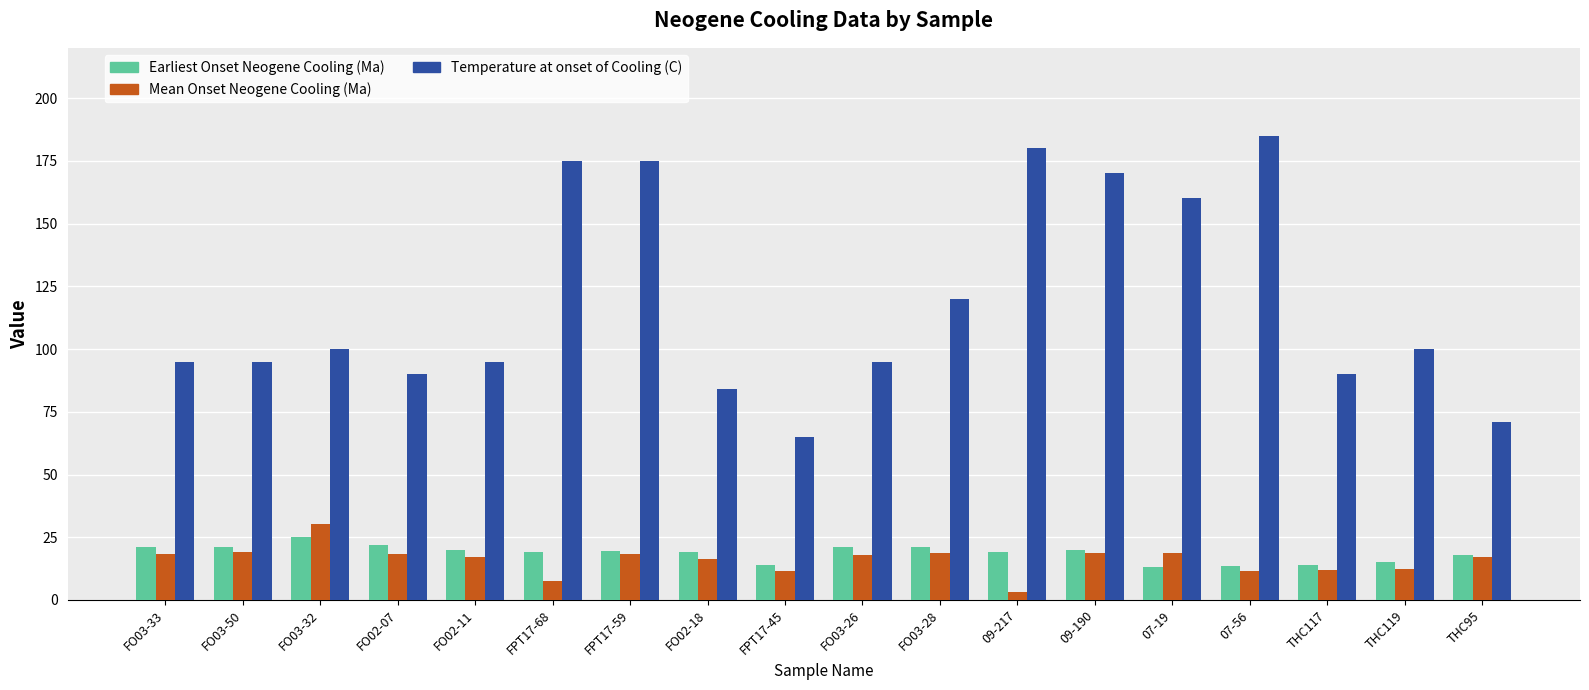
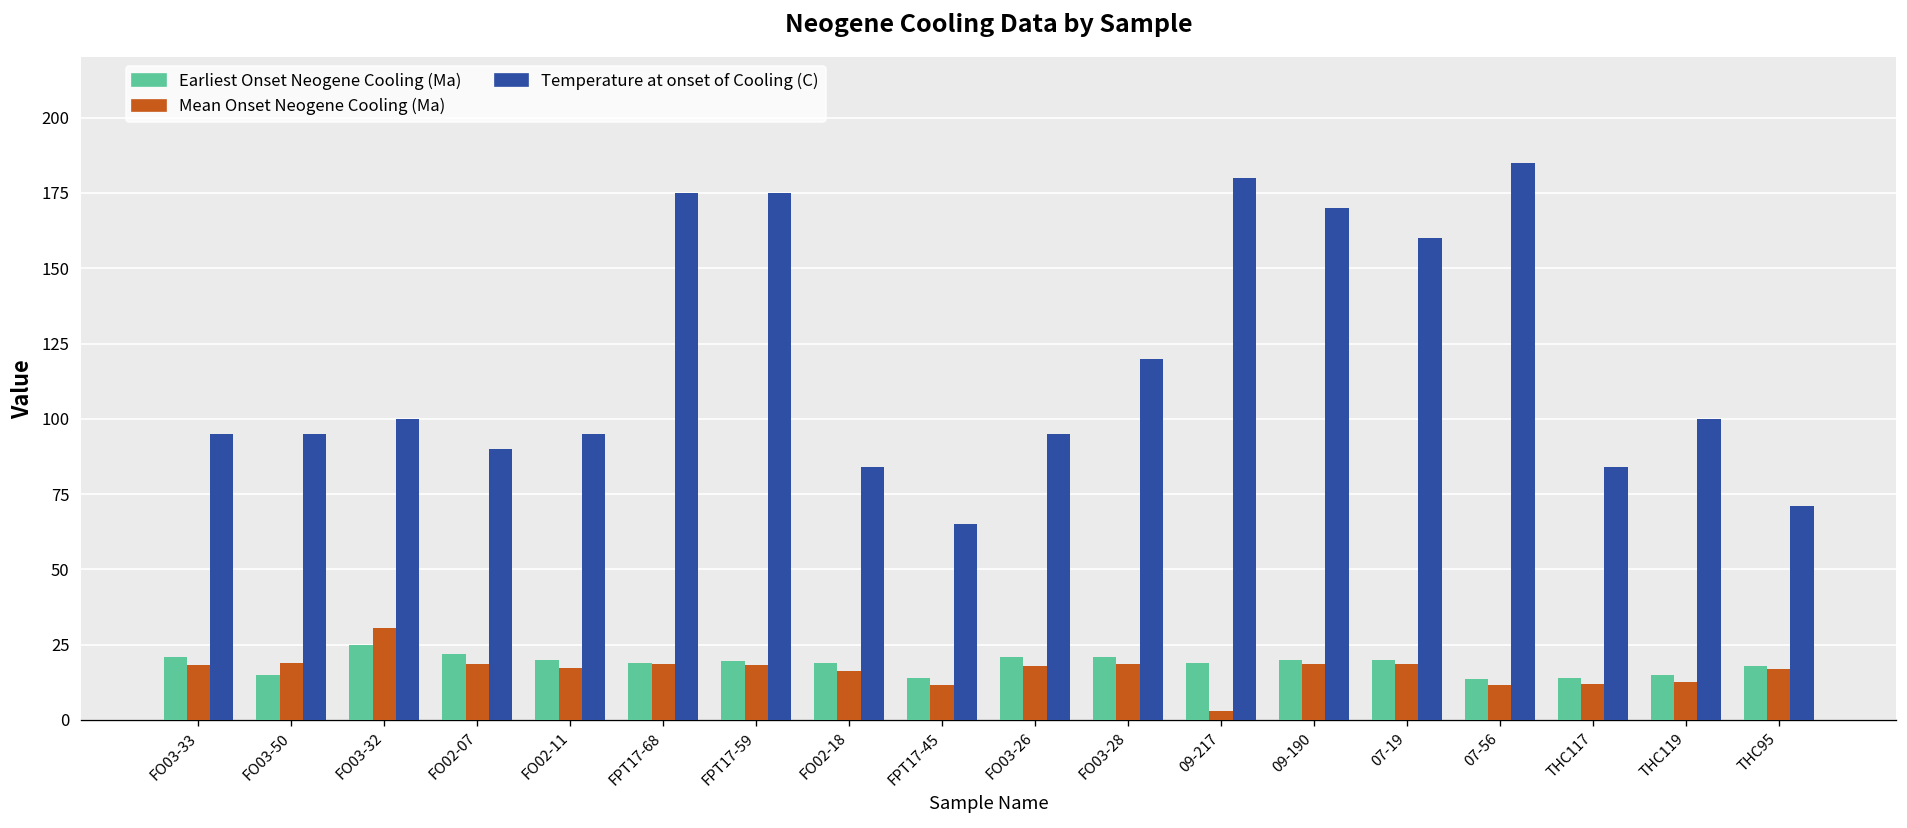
  {
    "Earliest Onset Neogene Cooling (Ma)": {
      "FO03-33": 21,
-     "FO03-50": 21,
+     "FO03-50": 15,
      "FO03-32": 25,
      "FO02-07": 22,
      "FO02-11": 20,
      "FPT17-68": 19,
      "FPT17-59": 20,
      "FO02-18": 19,
      "FPT17-45": 14,
      "FO03-26": 21,
      "FO03-28": 21,
      "09-217": 19,
      "09-190": 20,
-     "07-19": 13,
+     "07-19": 20,
      "07-56": 14,
      "THC117": 14,
      "THC119": 15,
      "THC95": 18
    },
    "Mean Onset Neogene Cooling (Ma)": {
      "FO03-33": 18,
      "FO03-50": 19,
      "FO03-32": 30,
      "FO02-07": 19,
      "FO02-11": 17,
-     "FPT17-68": 8,
+     "FPT17-68": 19,
      "FPT17-59": 18,
      "FO02-18": 16,
      "FPT17-45": 12,
      "FO03-26": 18,
      "FO03-28": 19,
      "09-217": 3,
      "09-190": 19,
      "07-19": 19,
      "07-56": 12,
      "THC117": 12,
      "THC119": 13,
      "THC95": 17
    },
    "Temperature at onset of Cooling (C)": {
      "FO03-33": 95,
      "FO03-50": 95,
      "FO03-32": 100,
      "FO02-07": 90,
      "FO02-11": 95,
      "FPT17-68": 175,
      "FPT17-59": 175,
      "FO02-18": 84,
      "FPT17-45": 65,
      "FO03-26": 95,
      "FO03-28": 120,
      "09-217": 180,
      "09-190": 170,
      "07-19": 160,
      "07-56": 185,
-     "THC117": 90,
+     "THC117": 84,
      "THC119": 100,
      "THC95": 71
    }
  }
